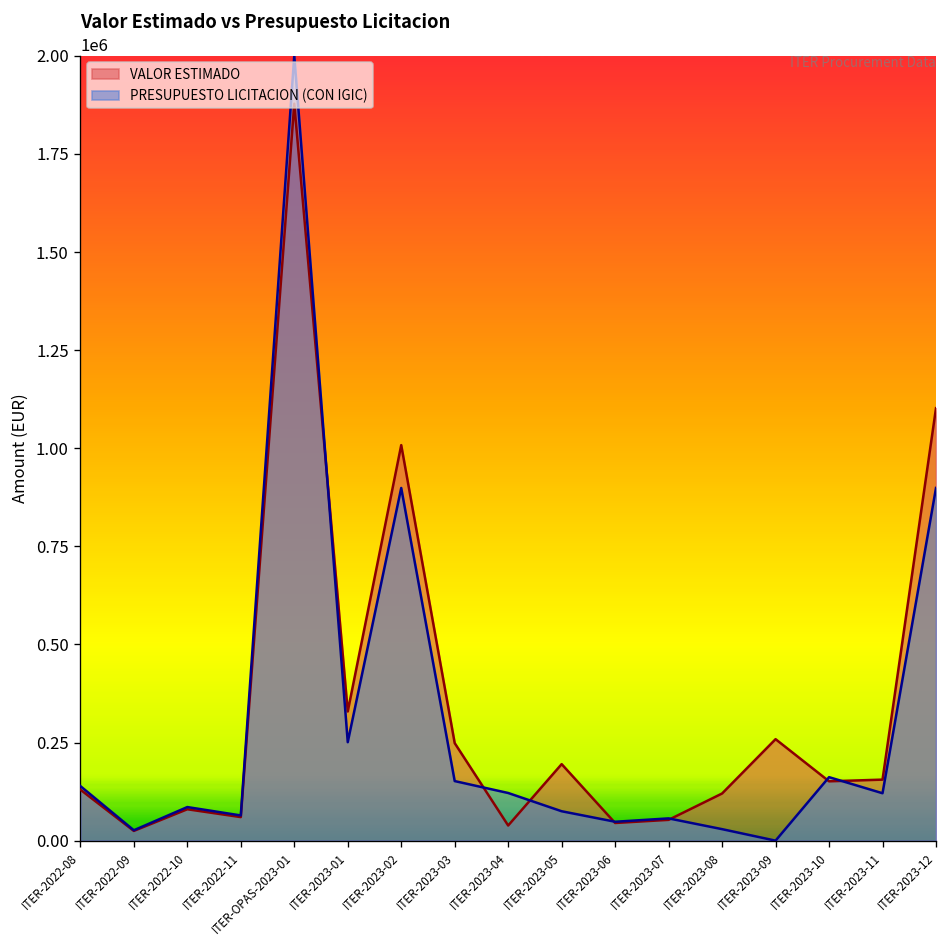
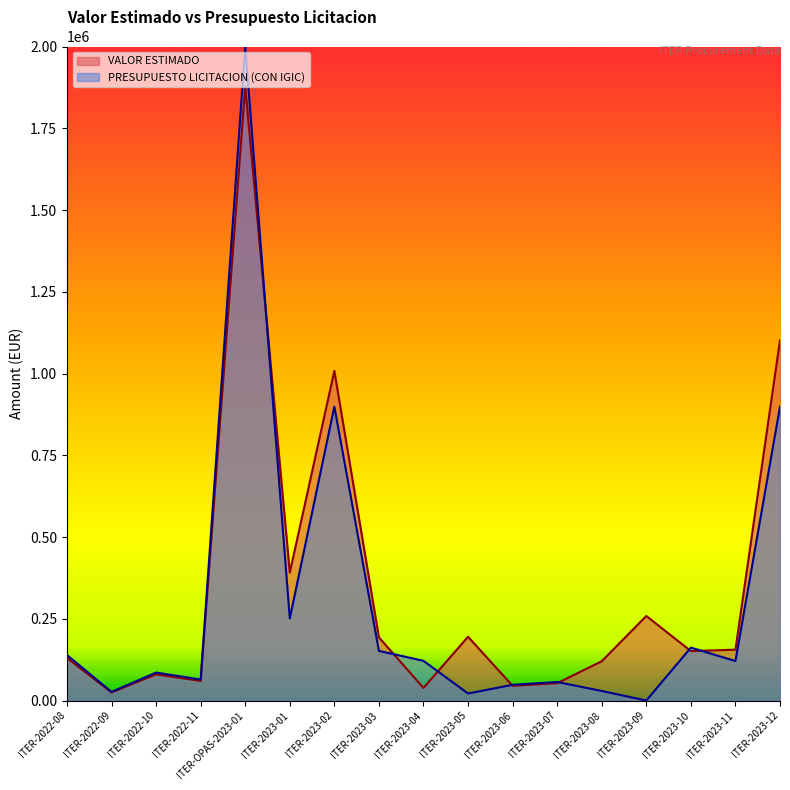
  {
    "VALOR ESTIMADO": {
      "ITER-2022-08": 130000,
-     "ITER-2023-01": 330000,
+     "ITER-2023-01": 390000,
      "ITER-2023-02": 1010000,
-     "ITER-2023-03": 250000,
+     "ITER-2023-03": 190000,
      "ITER-2023-04": 40000,
      "ITER-2023-05": 200000,
      "ITER-2023-08": 120000,
      "ITER-2023-09": 260000,
      "ITER-2023-10": 150000,
      "ITER-2023-11": 160000,
      "ITER-2023-12": 1100000
    },
    "PRESUPUESTO LICITACION (CON IGIC)": {
      "ITER-2022-08": 140000,
      "ITER-OPAS-2023-01": 2000000,
      "ITER-2023-01": 250000,
      "ITER-2023-02": 900000,
      "ITER-2023-03": 150000,
      "ITER-2023-04": 120000,
-     "ITER-2023-05": 70000,
+     "ITER-2023-05": 20000,
      "ITER-2023-08": 30000,
      "ITER-2023-09": 0,
      "ITER-2023-10": 160000,
      "ITER-2023-11": 120000,
      "ITER-2023-12": 900000
    }
  }
